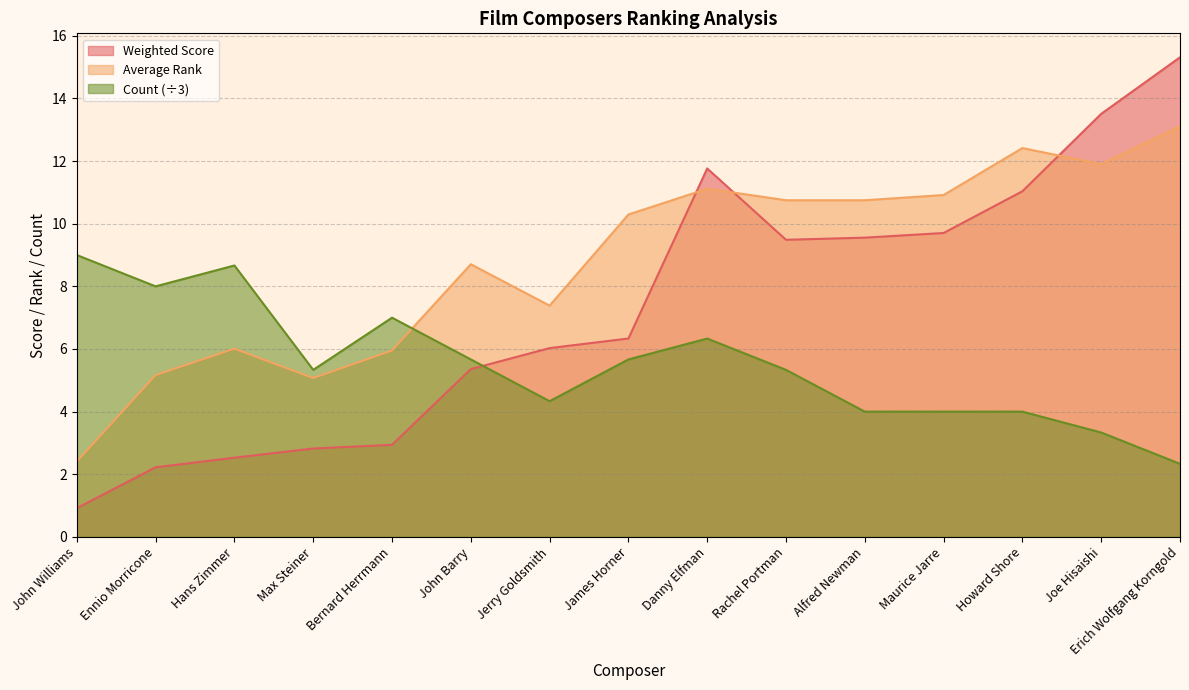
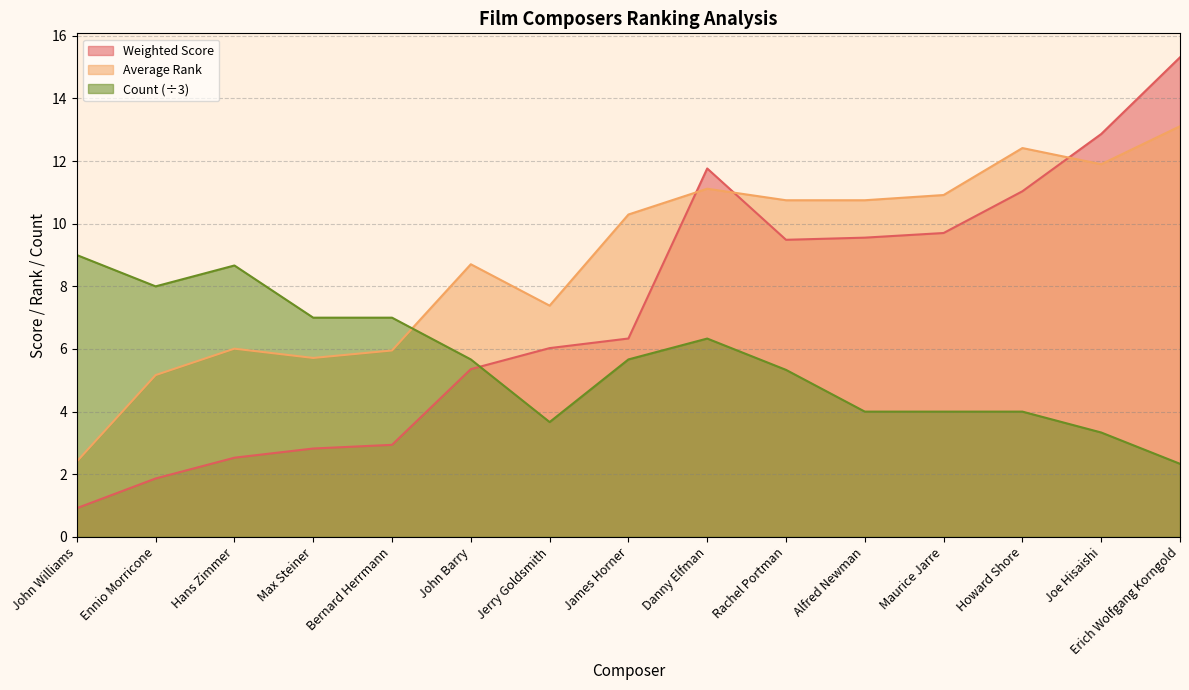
  {
    "Weighted Score": {
      "John Williams": 0.9,
-     "Ennio Morricone": 2.2,
+     "Ennio Morricone": 1.9,
      "Hans Zimmer": 2.5,
      "Max Steiner": 2.8,
      "Bernard Herrmann": 2.9,
      "John Barry": 5.4,
      "Jerry Goldsmith": 6.0,
      "James Horner": 6.3,
      "Danny Elfman": 11.8,
      "Rachel Portman": 9.5,
      "Alfred Newman": 9.6,
      "Maurice Jarre": 9.7,
      "Howard Shore": 11.0,
-     "Joe Hisaishi": 13.5,
+     "Joe Hisaishi": 12.9,
      "Erich Wolfgang Korngold": 15.3
    },
    "Average Rank": {
      "John Williams": 2.4,
      "Ennio Morricone": 5.2,
      "Hans Zimmer": 6.0,
-     "Max Steiner": 5.1,
+     "Max Steiner": 5.7,
      "Bernard Herrmann": 6.0,
      "John Barry": 8.7,
      "Jerry Goldsmith": 7.4,
      "James Horner": 10.3,
      "Danny Elfman": 11.1,
      "Rachel Portman": 10.8,
      "Alfred Newman": 10.8,
      "Maurice Jarre": 10.9,
      "Howard Shore": 12.4,
      "Joe Hisaishi": 11.9,
      "Erich Wolfgang Korngold": 13.1
    },
    "Count (÷3)": {
      "John Williams": 9.0,
      "Ennio Morricone": 8.0,
      "Hans Zimmer": 8.7,
-     "Max Steiner": 5.3,
+     "Max Steiner": 7.0,
      "Bernard Herrmann": 7.0,
      "John Barry": 5.7,
-     "Jerry Goldsmith": 4.3,
+     "Jerry Goldsmith": 3.7,
      "James Horner": 5.7,
      "Danny Elfman": 6.3,
      "Rachel Portman": 5.3,
      "Alfred Newman": 4.0,
      "Maurice Jarre": 4.0,
      "Howard Shore": 4.0,
      "Joe Hisaishi": 3.3,
      "Erich Wolfgang Korngold": 2.3
    }
  }
